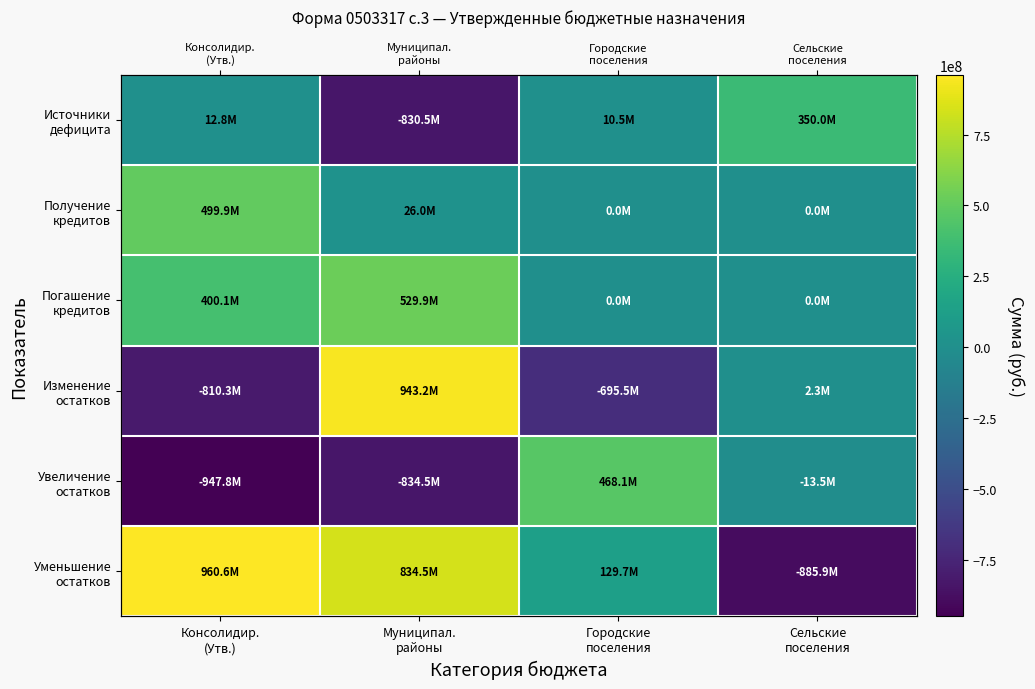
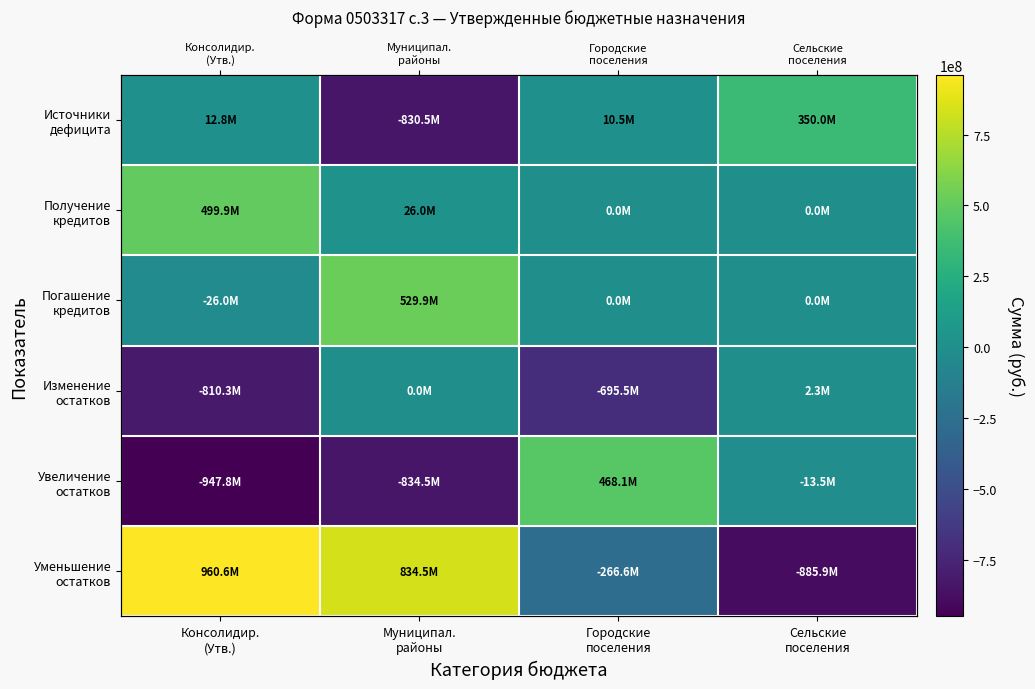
  {
    "Источники дефицита": {
      "Консолидир. (Утв.)": "12.8M",
      "Муниципал. районы": "-830.5M",
      "Городские поселения": "10.5M",
      "Сельские поселения": "350.0M"
    },
    "Получение кредитов": {
      "Консолидир. (Утв.)": "499.9M",
      "Муниципал. районы": "26.0M",
      "Городские поселения": "0.0M",
      "Сельские поселения": "0.0M"
    },
    "Погашение кредитов": {
-     "Консолидир. (Утв.)": "400.1M",
+     "Консолидир. (Утв.)": "-26.0M",
      "Муниципал. районы": "529.9M",
      "Городские поселения": "0.0M",
      "Сельские поселения": "0.0M"
    },
    "Изменение остатков": {
      "Консолидир. (Утв.)": "-810.3M",
-     "Муниципал. районы": "943.2M",
+     "Муниципал. районы": "0.0M",
      "Городские поселения": "-695.5M",
      "Сельские поселения": "2.3M"
    },
    "Увеличение остатков": {
      "Консолидир. (Утв.)": "-947.8M",
      "Муниципал. районы": "-834.5M",
      "Городские поселения": "468.1M",
      "Сельские поселения": "-13.5M"
    },
    "Уменьшение остатков": {
      "Консолидир. (Утв.)": "960.6M",
      "Муниципал. районы": "834.5M",
-     "Городские поселения": "129.7M",
+     "Городские поселения": "-266.6M",
      "Сельские поселения": "-885.9M"
    }
  }
